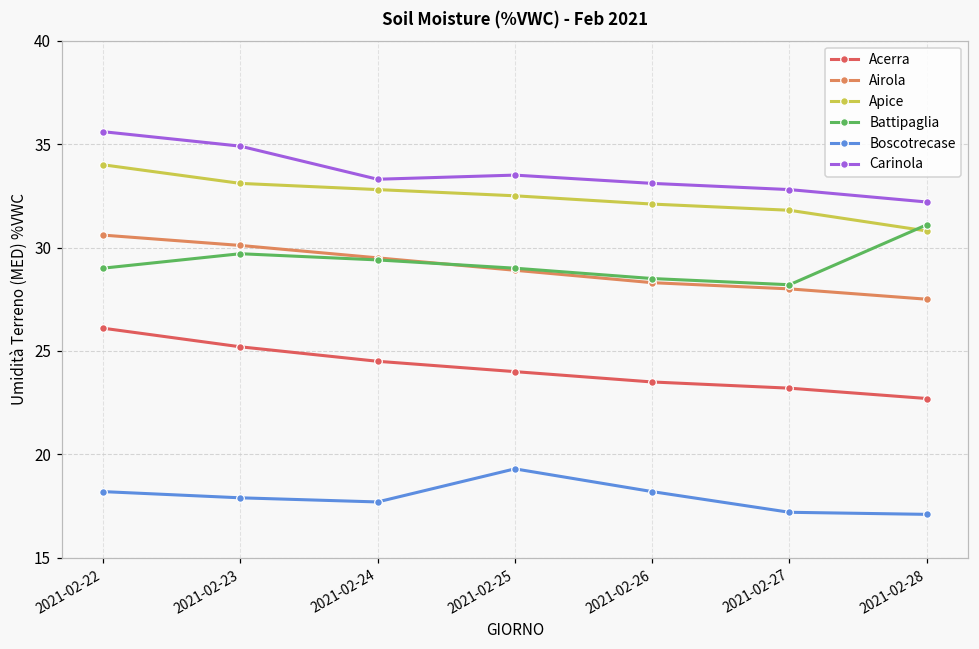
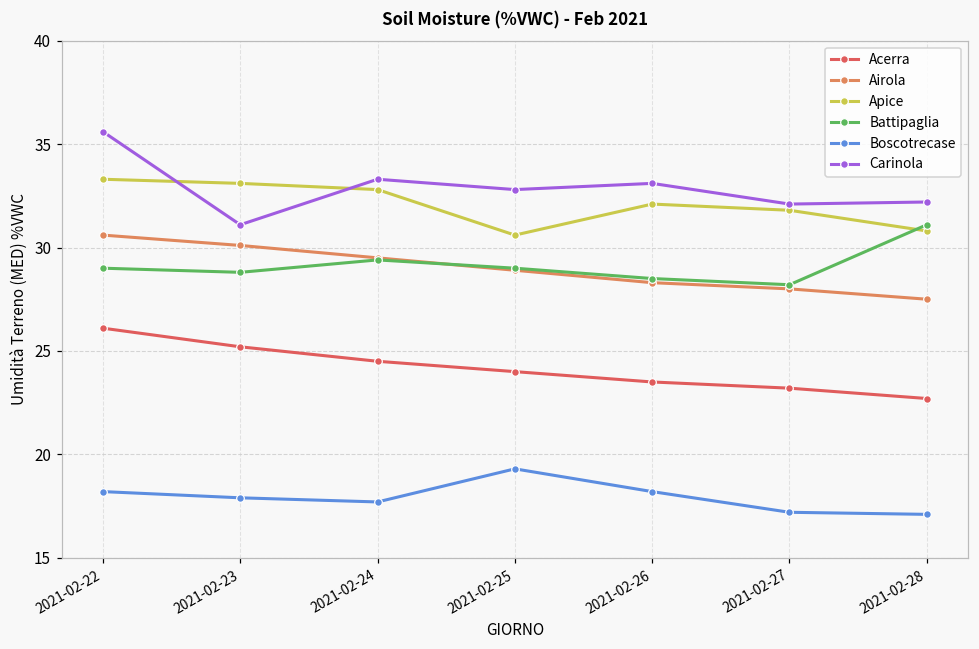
  {
    "Apice": {
-     "2021-02-22": 34.0,
+     "2021-02-22": 33.3,
      "2021-02-23": 33.1,
      "2021-02-24": 32.8,
-     "2021-02-25": 32.5,
+     "2021-02-25": 30.6,
      "2021-02-26": 32.1,
      "2021-02-27": 31.8,
      "2021-02-28": 30.8
    },
    "Battipaglia": {
      "2021-02-22": 29.0,
-     "2021-02-23": 29.7,
+     "2021-02-23": 28.8,
      "2021-02-26": 28.5,
      "2021-02-27": 28.2,
      "2021-02-28": 31.1
    },
    "Boscotrecase": {
      "2021-02-22": 18.2,
      "2021-02-23": 17.9,
      "2021-02-24": 17.7,
      "2021-02-25": 19.3,
      "2021-02-26": 18.2,
      "2021-02-27": 17.2,
      "2021-02-28": 17.1
    },
    "Carinola": {
      "2021-02-22": 35.6,
-     "2021-02-23": 34.9,
+     "2021-02-23": 31.1,
      "2021-02-24": 33.3,
-     "2021-02-25": 33.5,
+     "2021-02-25": 32.8,
      "2021-02-26": 33.1,
-     "2021-02-27": 32.8,
+     "2021-02-27": 32.1,
      "2021-02-28": 32.2
    }
  }
